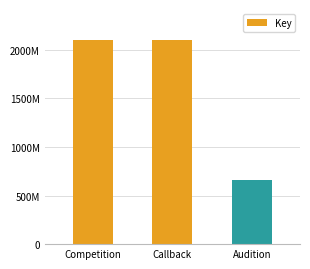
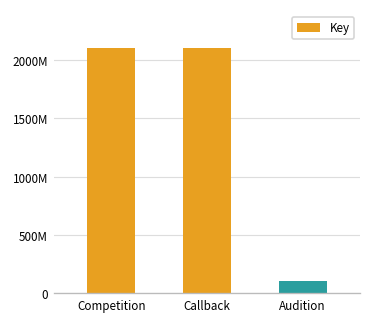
  {
    "Competition": 2100000000,
    "Callback": 2100000000,
-   "Audition": 700000000
+   "Audition": 100000000
  }
